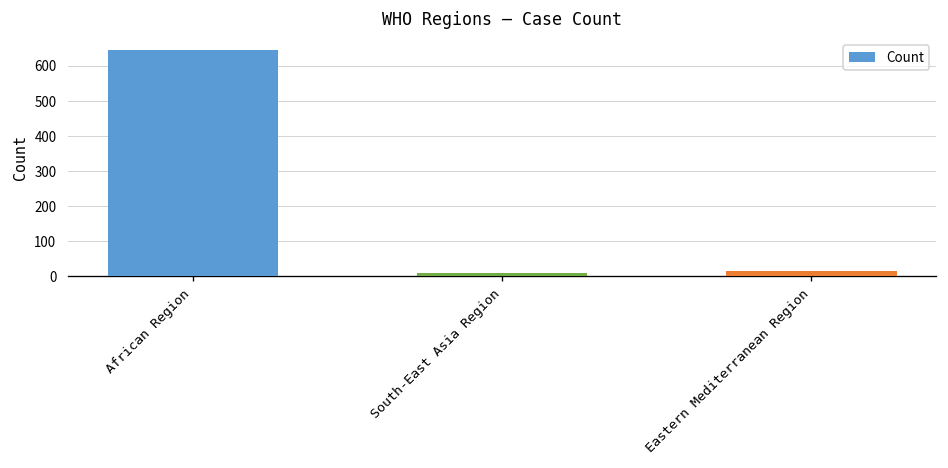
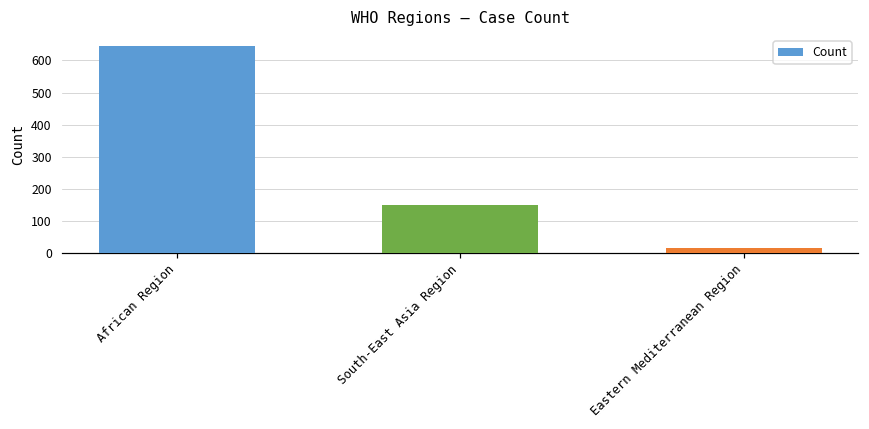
  {
    "African Region": 650,
-   "South-East Asia Region": 10,
+   "South-East Asia Region": 150,
    "Eastern Mediterranean Region": 20
  }
